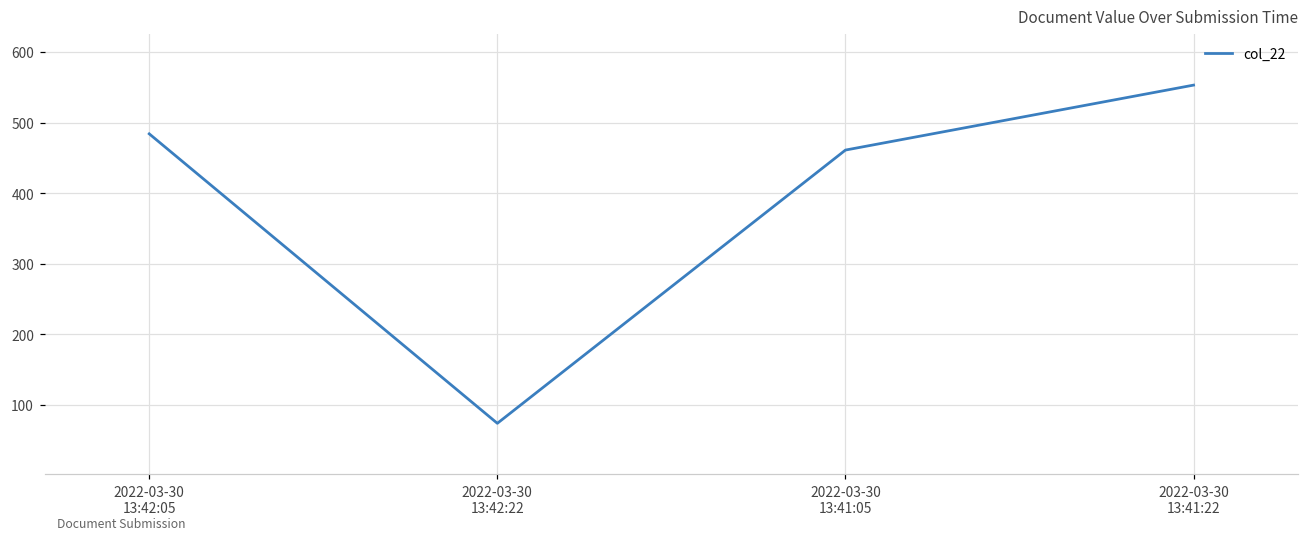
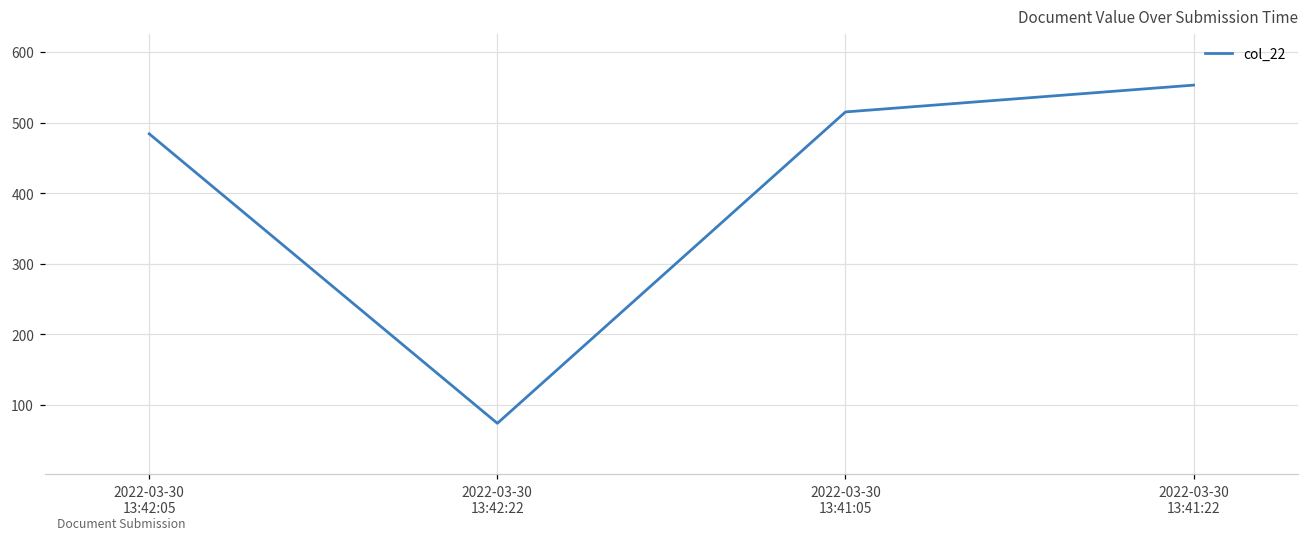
  {
    "2022-03-30 13:42:05": 480,
    "2022-03-30 13:42:22": 70,
-   "2022-03-30 13:41:05": 460,
+   "2022-03-30 13:41:05": 520,
    "2022-03-30 13:41:22": 550
  }
